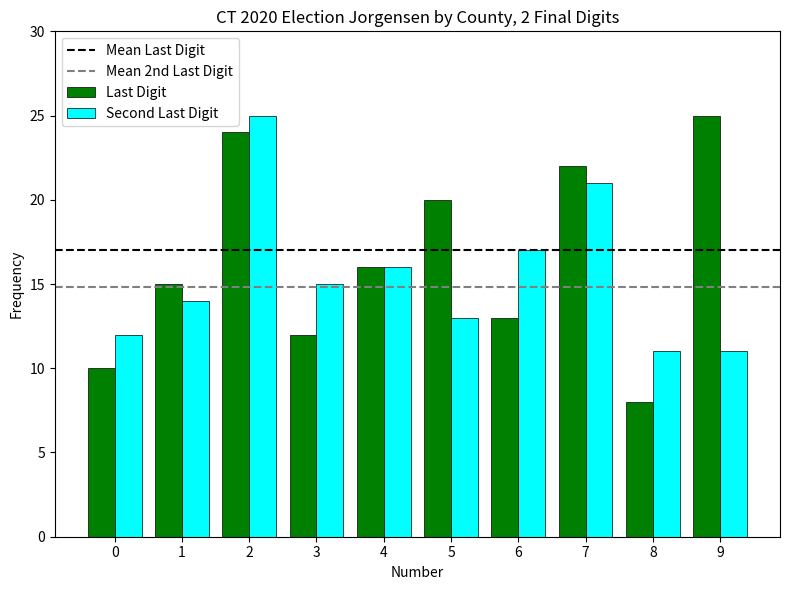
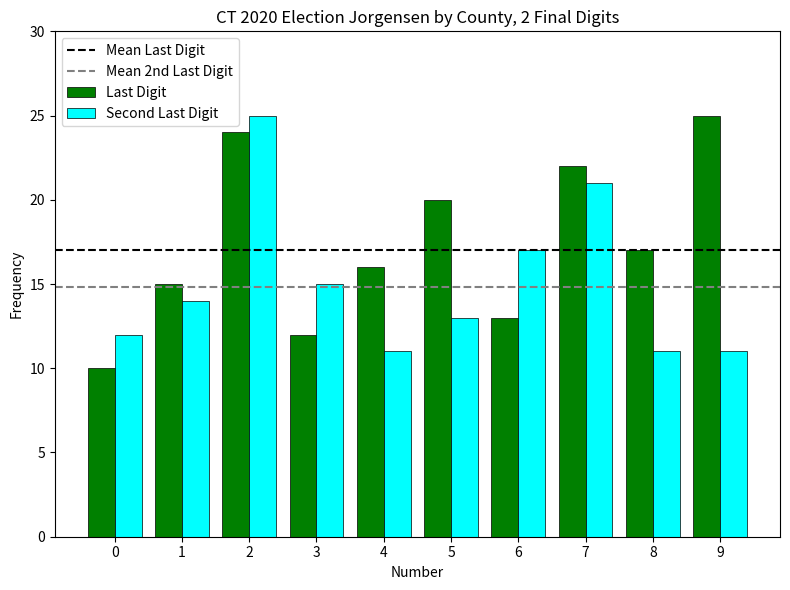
  {
    "Last Digit": {
      "0": 10,
      "1": 15,
      "2": 24,
      "3": 12,
      "4": 16,
      "5": 20,
      "6": 13,
      "7": 22,
-     "8": 8,
+     "8": 17,
      "9": 25
    },
    "Second Last Digit": {
      "0": 12,
      "1": 14,
      "2": 25,
      "3": 15,
-     "4": 16,
+     "4": 11,
      "5": 13,
      "6": 17,
      "7": 21,
      "8": 11,
      "9": 11
    }
  }
